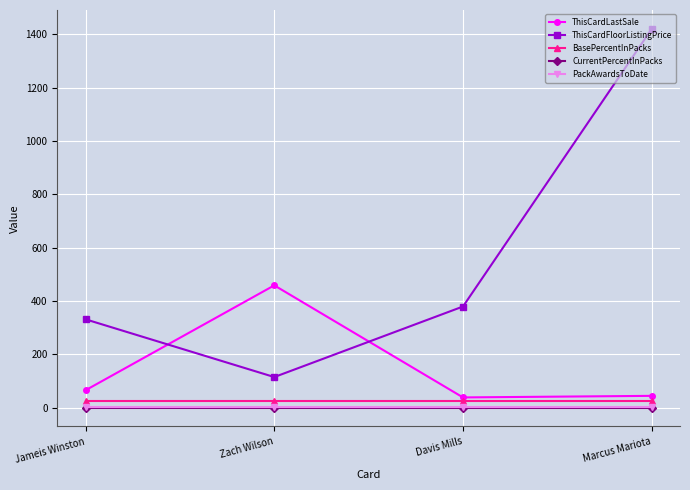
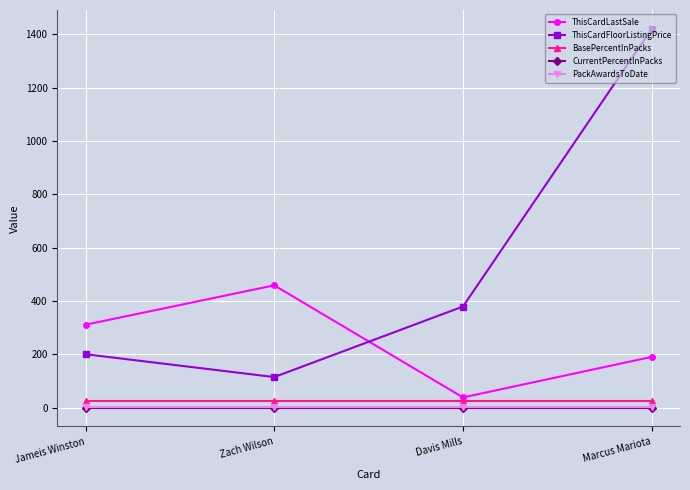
  {
    "ThisCardLastSale": {
-     "Jameis Winston": 70,
+     "Jameis Winston": 310,
      "Zach Wilson": 460,
      "Davis Mills": 40,
-     "Marcus Mariota": 40
+     "Marcus Mariota": 190
    },
    "ThisCardFloorListingPrice": {
-     "Jameis Winston": 330,
+     "Jameis Winston": 200,
      "Zach Wilson": 110,
      "Davis Mills": 380
    },
    "BasePercentInPacks": {
      "Jameis Winston": 30,
      "Zach Wilson": 30,
      "Davis Mills": 30,
      "Marcus Mariota": 30
    }
  }
